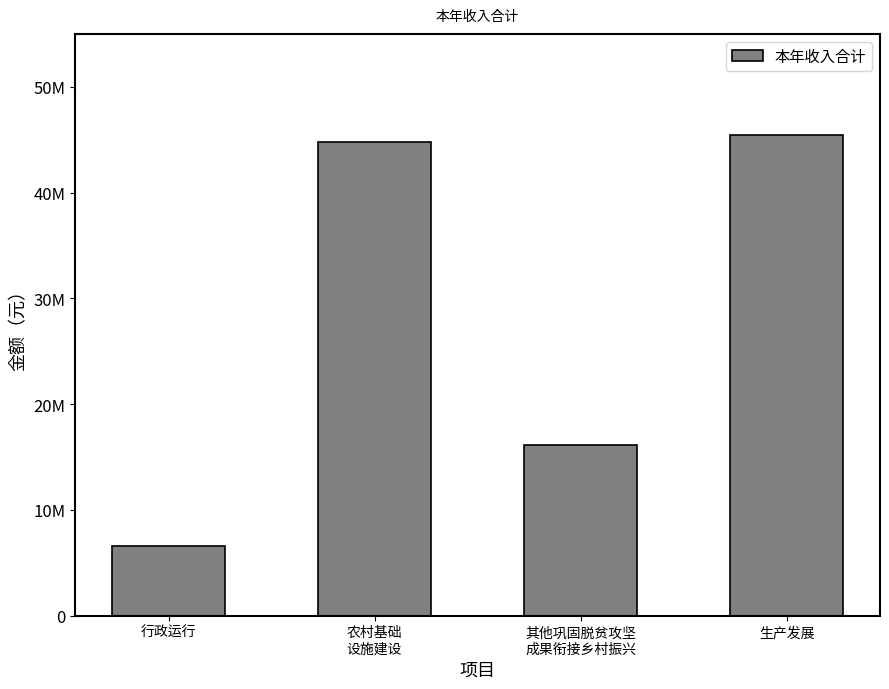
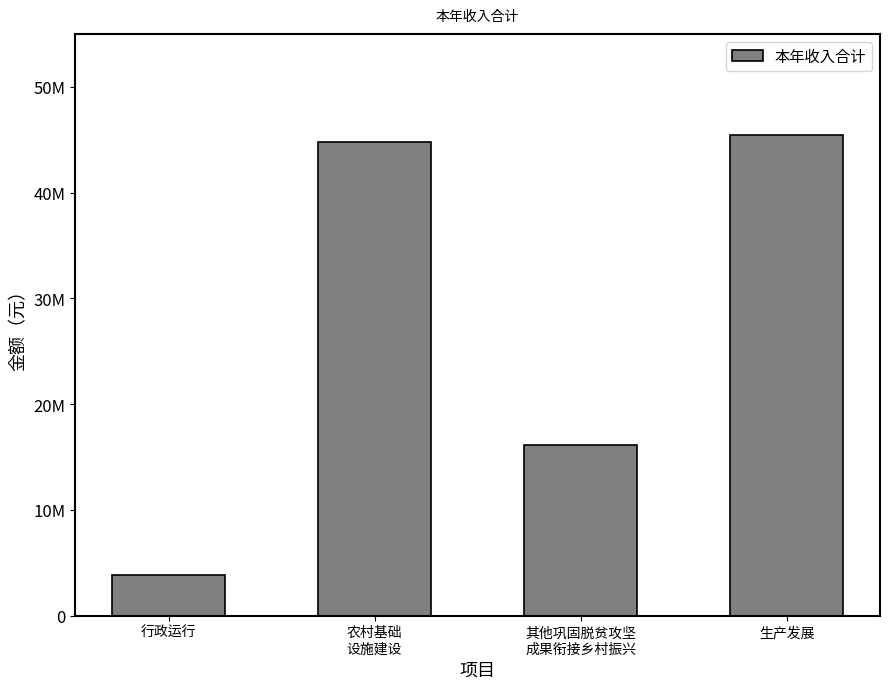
  {
-   "行政运行": 6600000,
+   "行政运行": 3900000,
    "农村基础 设施建设": 44800000,
    "其他巩固脱贫攻坚 成果衔接乡村振兴": 16100000,
    "生产发展": 45400000
  }
